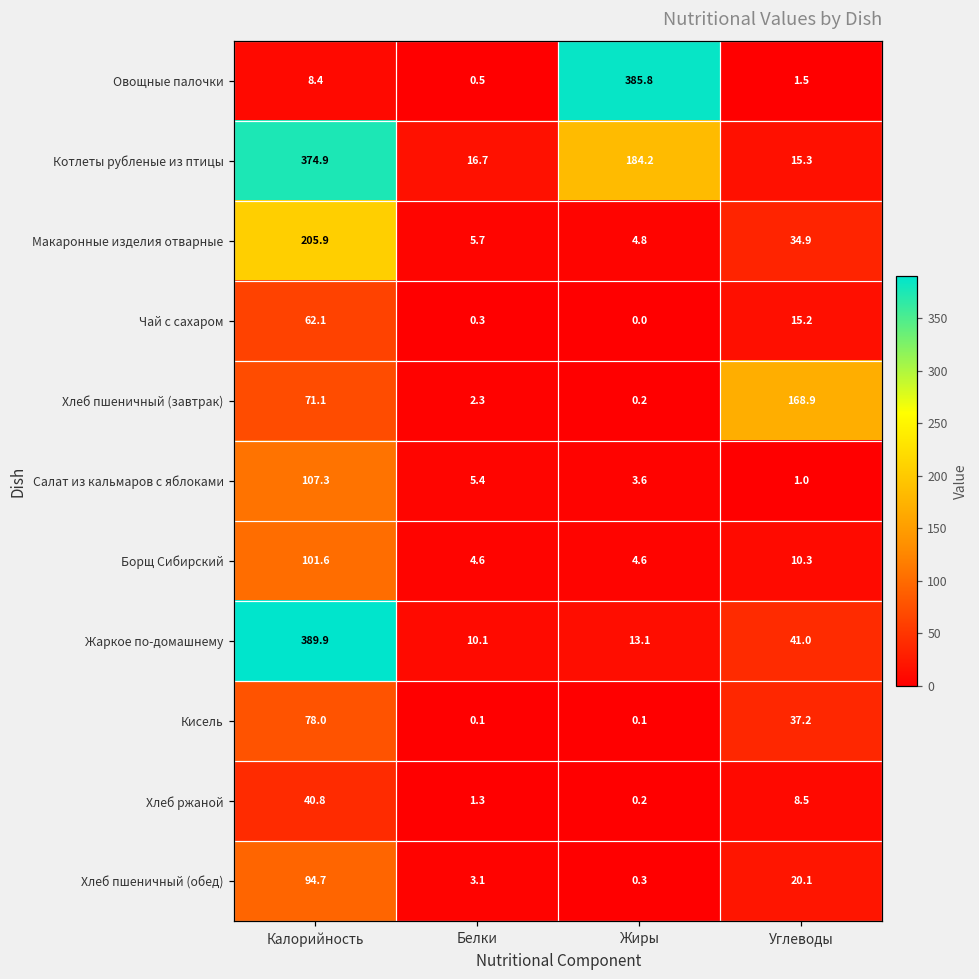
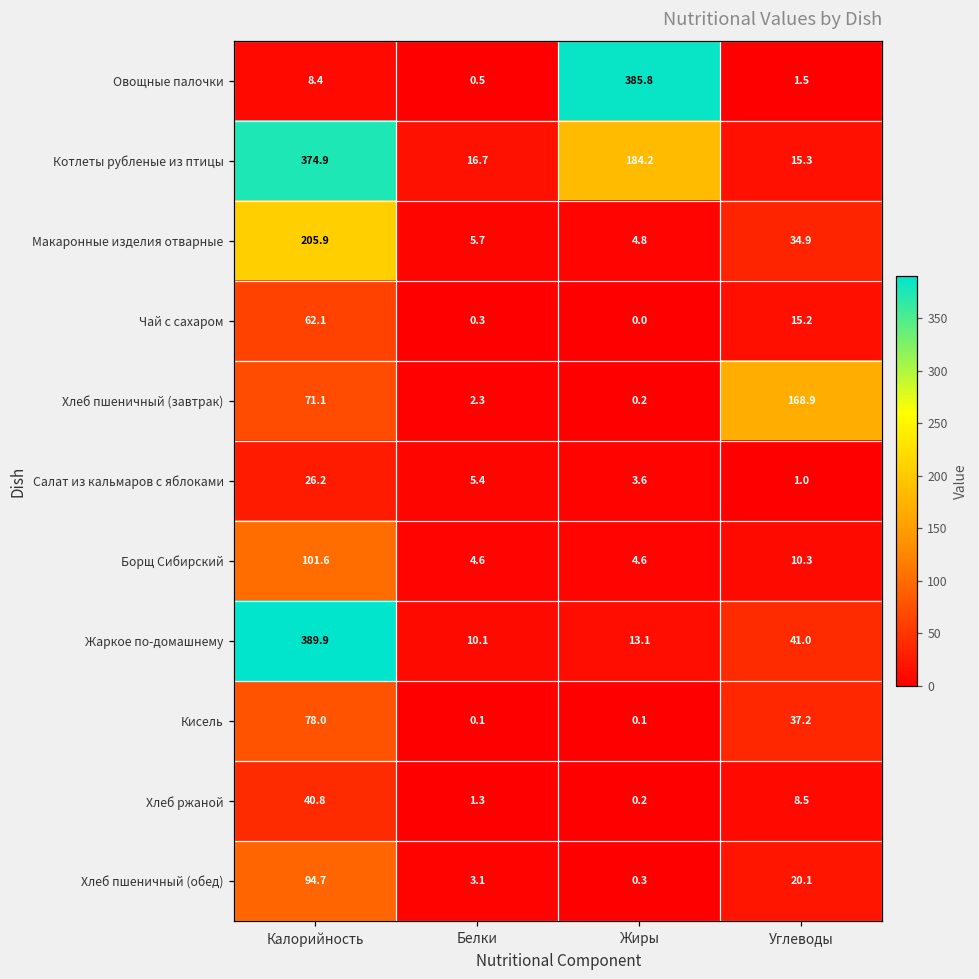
  {
    "Овощные палочки": {
      "Калорийность": 8.4,
      "Белки": 0.5,
      "Жиры": 385.8,
      "Углеводы": 1.5
    },
    "Котлеты рубленые из птицы": {
      "Калорийность": 374.9,
      "Белки": 16.7,
      "Жиры": 184.2,
      "Углеводы": 15.3
    },
    "Макаронные изделия отварные": {
      "Калорийность": 205.9,
      "Белки": 5.7,
      "Жиры": 4.8,
      "Углеводы": 34.9
    },
    "Чай с сахаром": {
      "Калорийность": 62.1,
      "Белки": 0.3,
      "Жиры": 0.0,
      "Углеводы": 15.2
    },
    "Хлеб пшеничный (завтрак)": {
      "Калорийность": 71.1,
      "Белки": 2.3,
      "Жиры": 0.2,
      "Углеводы": 168.9
    },
    "Салат из кальмаров с яблоками": {
-     "Калорийность": 107.3,
+     "Калорийность": 26.2,
      "Белки": 5.4,
      "Жиры": 3.6,
      "Углеводы": 1.0
    },
    "Борщ Сибирский": {
      "Калорийность": 101.6,
      "Белки": 4.6,
      "Жиры": 4.6,
      "Углеводы": 10.3
    },
    "Жаркое по-домашнему": {
      "Калорийность": 389.9,
      "Белки": 10.1,
      "Жиры": 13.1,
      "Углеводы": 41.0
    },
    "Кисель": {
      "Калорийность": 78.0,
      "Белки": 0.1,
      "Жиры": 0.1,
      "Углеводы": 37.2
    },
    "Хлеб ржаной": {
      "Калорийность": 40.8,
      "Белки": 1.3,
      "Жиры": 0.2,
      "Углеводы": 8.5
    },
    "Хлеб пшеничный (обед)": {
      "Калорийность": 94.7,
      "Белки": 3.1,
      "Жиры": 0.3,
      "Углеводы": 20.1
    }
  }
